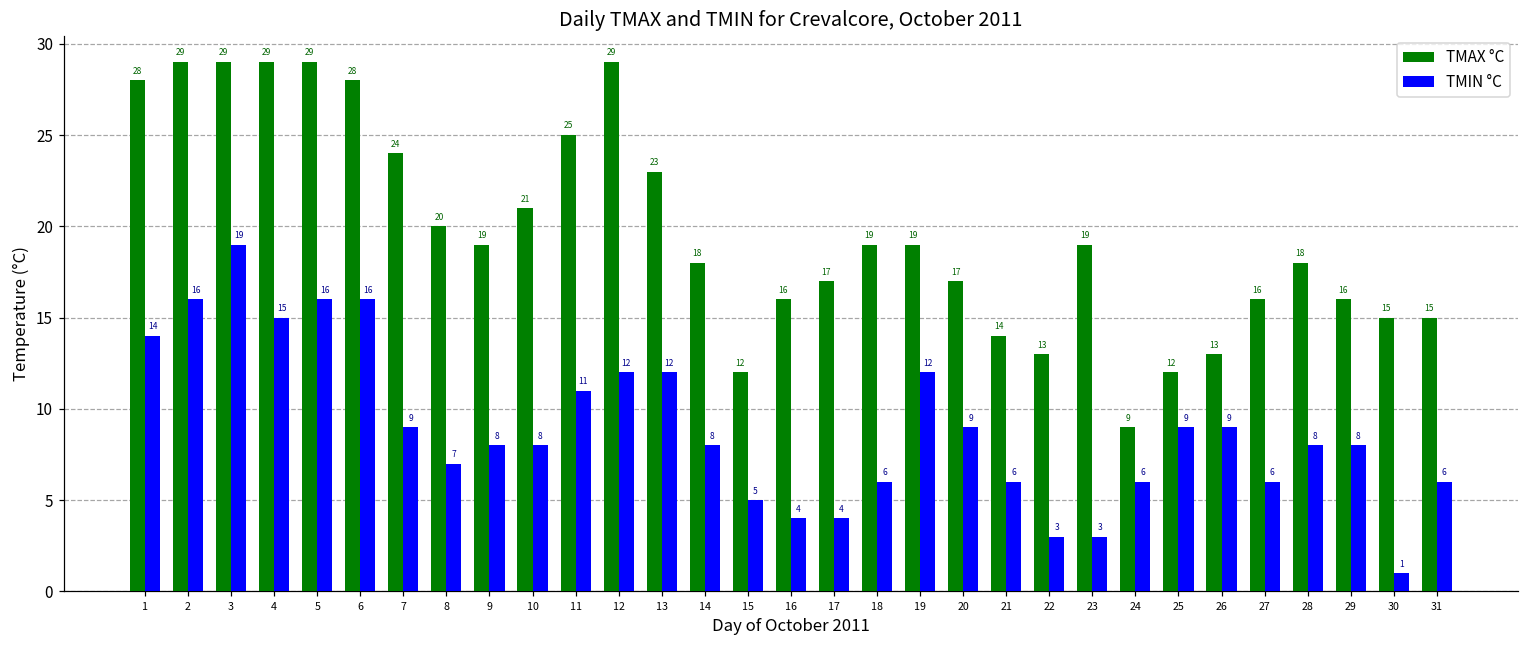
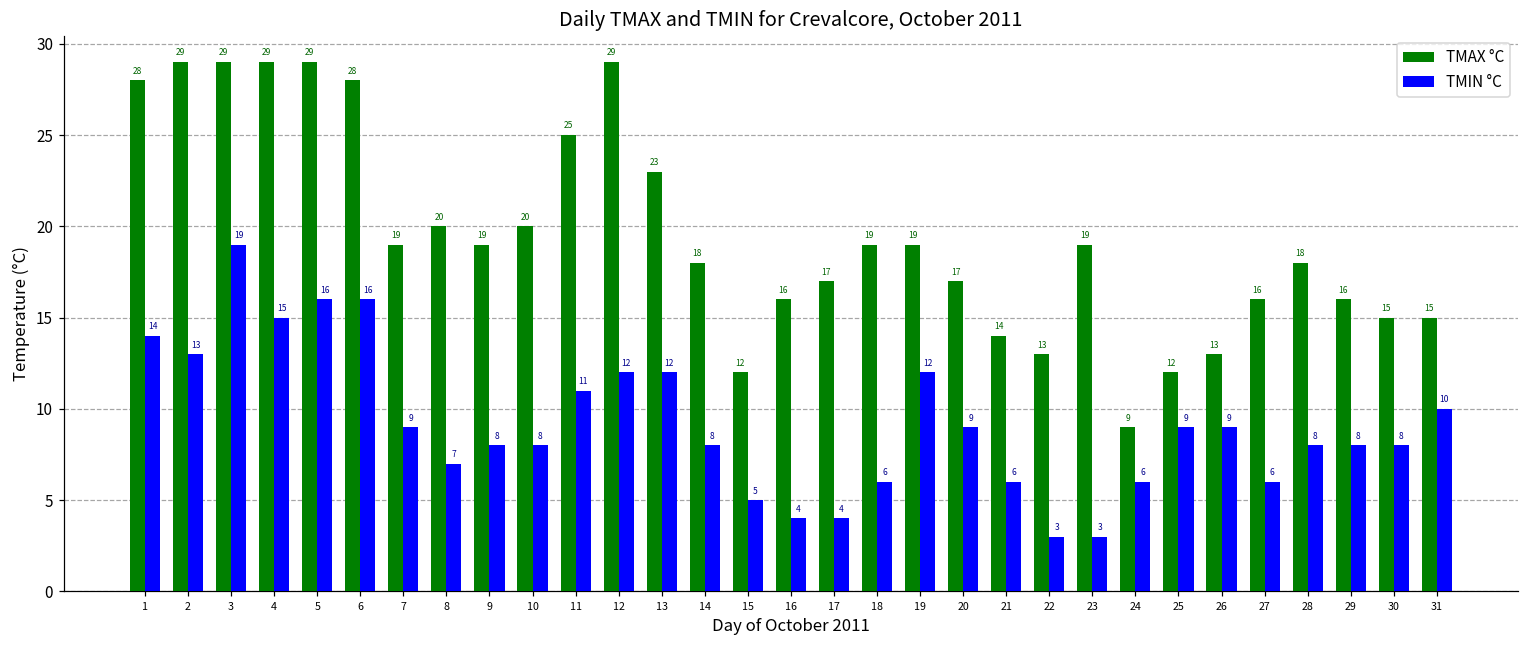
  {
    "TMAX °C": {
      "1": 28,
      "2": 29,
      "3": 29,
      "4": 29,
      "5": 29,
      "6": 28,
-     "7": 24,
+     "7": 19,
      "8": 20,
      "9": 19,
-     "10": 21,
+     "10": 20,
      "11": 25,
      "12": 29,
      "13": 23,
      "14": 18,
      "15": 12,
      "16": 16,
      "17": 17,
      "18": 19,
      "19": 19,
      "20": 17,
      "21": 14,
      "22": 13,
      "23": 19,
      "24": 9,
      "25": 12,
      "26": 13,
      "27": 16,
      "28": 18,
      "29": 16,
      "30": 15,
      "31": 15
    },
    "TMIN °C": {
      "1": 14,
-     "2": 16,
+     "2": 13,
      "3": 19,
      "4": 15,
      "5": 16,
      "6": 16,
      "7": 9,
      "8": 7,
      "9": 8,
      "10": 8,
      "11": 11,
      "12": 12,
      "13": 12,
      "14": 8,
      "15": 5,
      "16": 4,
      "17": 4,
      "18": 6,
      "19": 12,
      "20": 9,
      "21": 6,
      "22": 3,
      "23": 3,
      "24": 6,
      "25": 9,
      "26": 9,
      "27": 6,
      "28": 8,
      "29": 8,
-     "30": 1,
-     "31": 6
+     "30": 8,
+     "31": 10
    }
  }
